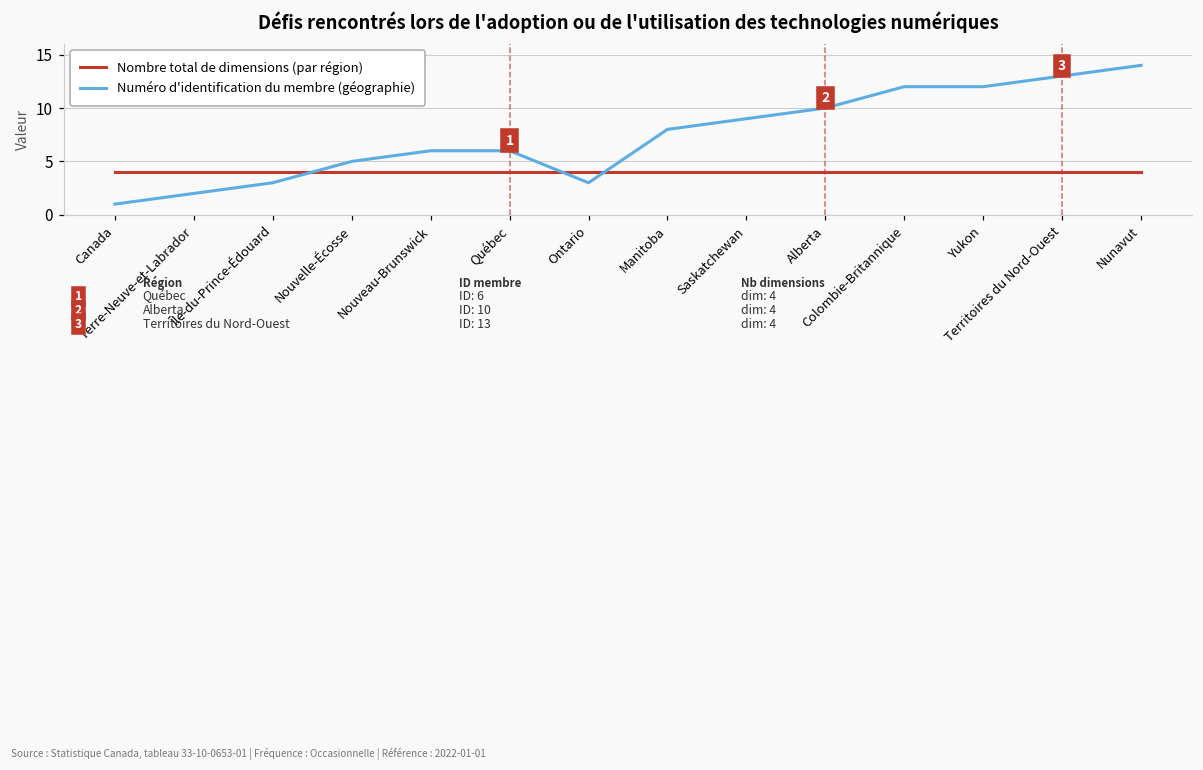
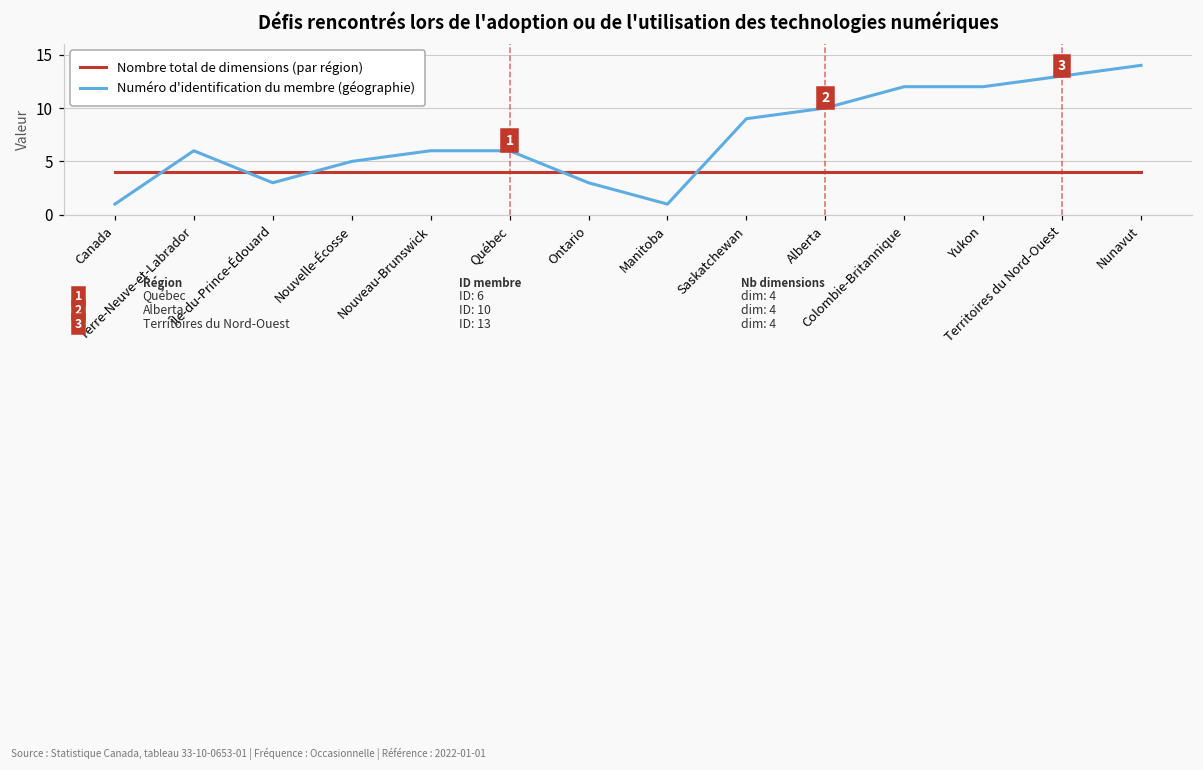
  {
    "Nombre total de dimensions (par région)": {
      "Canada": 4,
      "Terre-Neuve-et-Labrador": 4,
      "Île-du-Prince-Édouard": 4,
      "Nouvelle-Écosse": 4,
      "Nouveau-Brunswick": 4,
      "Québec": 4,
      "Ontario": 4,
      "Manitoba": 4,
      "Saskatchewan": 4,
      "Alberta": 4,
      "Colombie-Britannique": 4,
      "Yukon": 4,
      "Territoires du Nord-Ouest": 4,
      "Nunavut": 4
    },
    "Numéro d'identification du membre (géographie)": {
      "Canada": 1,
-     "Terre-Neuve-et-Labrador": 2,
+     "Terre-Neuve-et-Labrador": 6,
      "Île-du-Prince-Édouard": 3,
      "Nouvelle-Écosse": 5,
      "Nouveau-Brunswick": 6,
      "Ontario": 3,
-     "Manitoba": 8,
+     "Manitoba": 1,
      "Saskatchewan": 9,
      "Colombie-Britannique": 12,
      "Yukon": 12,
      "Nunavut": 14
    }
  }
